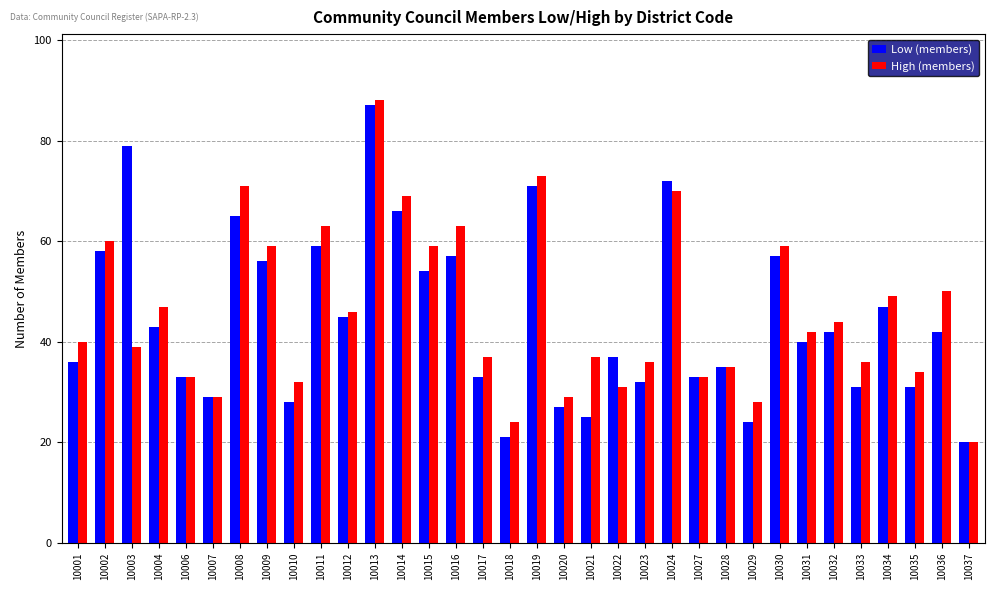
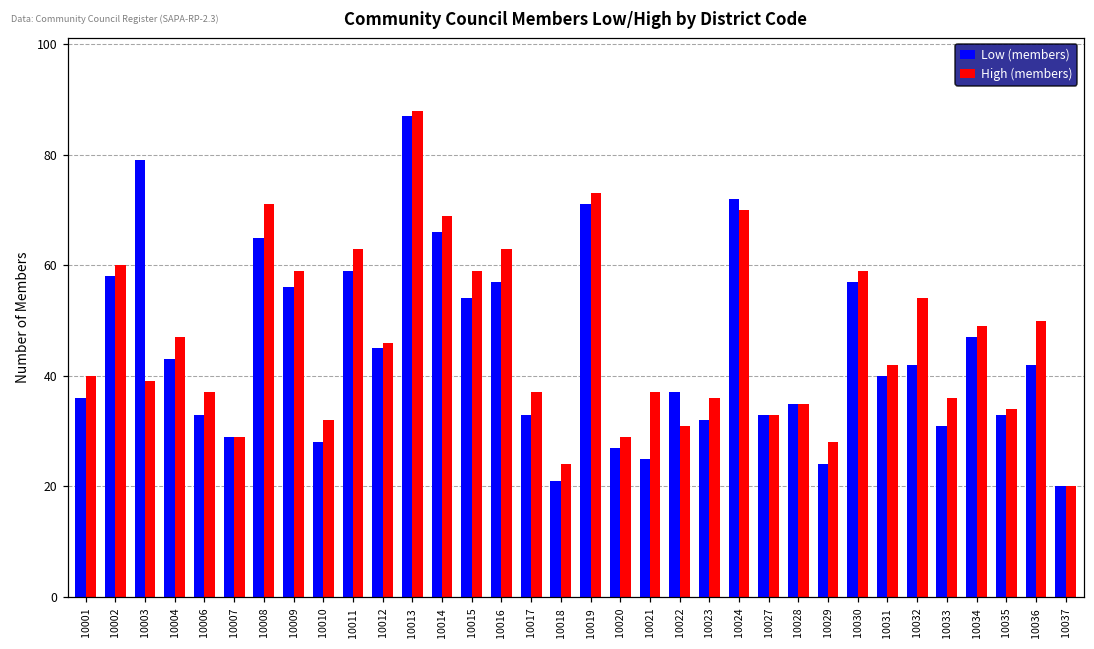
  {
    "Low (members)": {
      "10001": 36,
      "10002": 58,
      "10003": 79,
      "10004": 43,
      "10006": 33,
      "10007": 29,
      "10008": 65,
      "10009": 56,
      "10010": 28,
      "10011": 59,
      "10012": 45,
      "10013": 87,
      "10014": 66,
      "10015": 54,
      "10016": 57,
      "10017": 33,
      "10018": 21,
      "10019": 71,
      "10020": 27,
      "10021": 25,
      "10022": 37,
      "10023": 32,
      "10024": 72,
      "10027": 33,
      "10028": 35,
      "10029": 24,
      "10030": 57,
      "10031": 40,
      "10032": 42,
      "10033": 31,
      "10034": 47,
-     "10035": 31,
+     "10035": 33,
      "10036": 42,
      "10037": 20
    },
    "High (members)": {
      "10001": 40,
      "10002": 60,
      "10003": 39,
      "10004": 47,
-     "10006": 33,
+     "10006": 37,
      "10007": 29,
      "10008": 71,
      "10009": 59,
      "10010": 32,
      "10011": 63,
      "10012": 46,
      "10013": 88,
      "10014": 69,
      "10015": 59,
      "10016": 63,
      "10017": 37,
      "10018": 24,
      "10019": 73,
      "10020": 29,
      "10021": 37,
      "10022": 31,
      "10023": 36,
      "10024": 70,
      "10027": 33,
      "10028": 35,
      "10029": 28,
      "10030": 59,
      "10031": 42,
-     "10032": 44,
+     "10032": 54,
      "10033": 36,
      "10034": 49,
      "10035": 34,
      "10036": 50,
      "10037": 20
    }
  }
